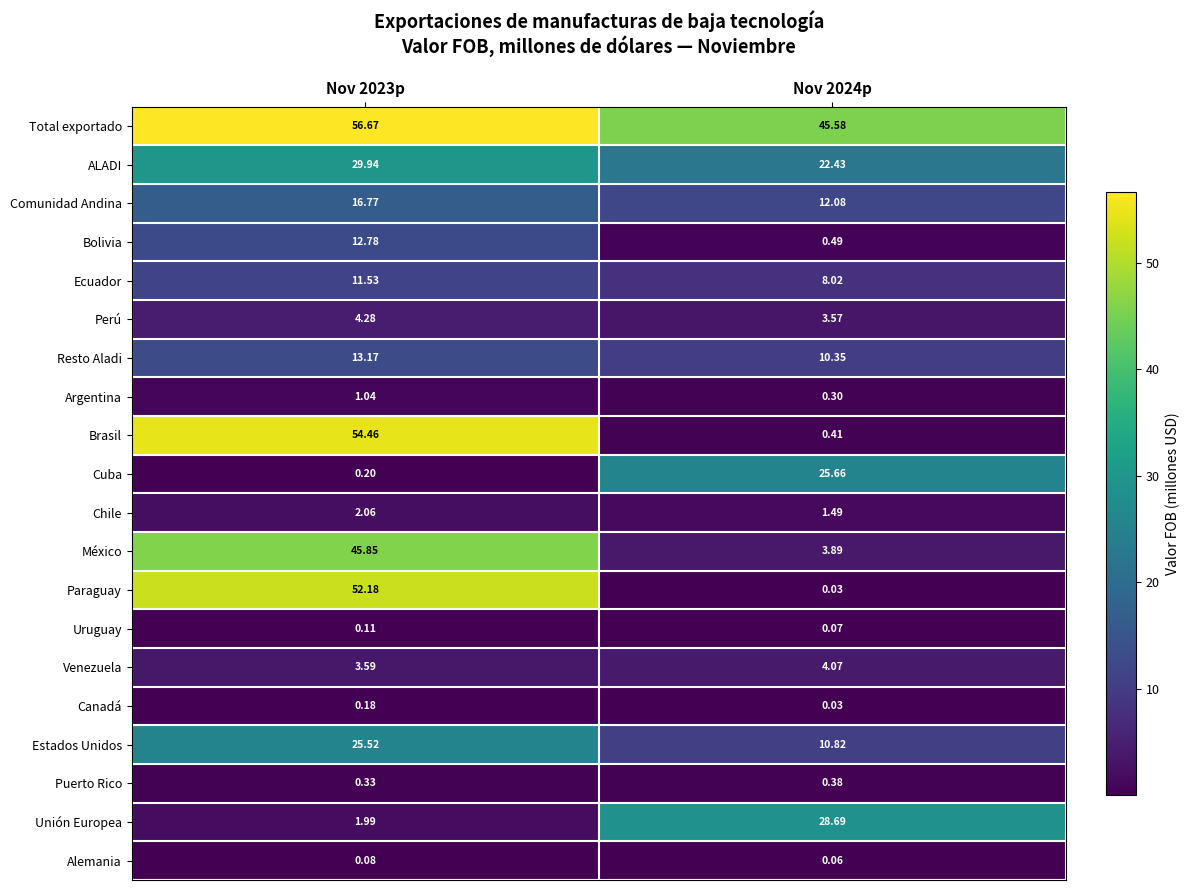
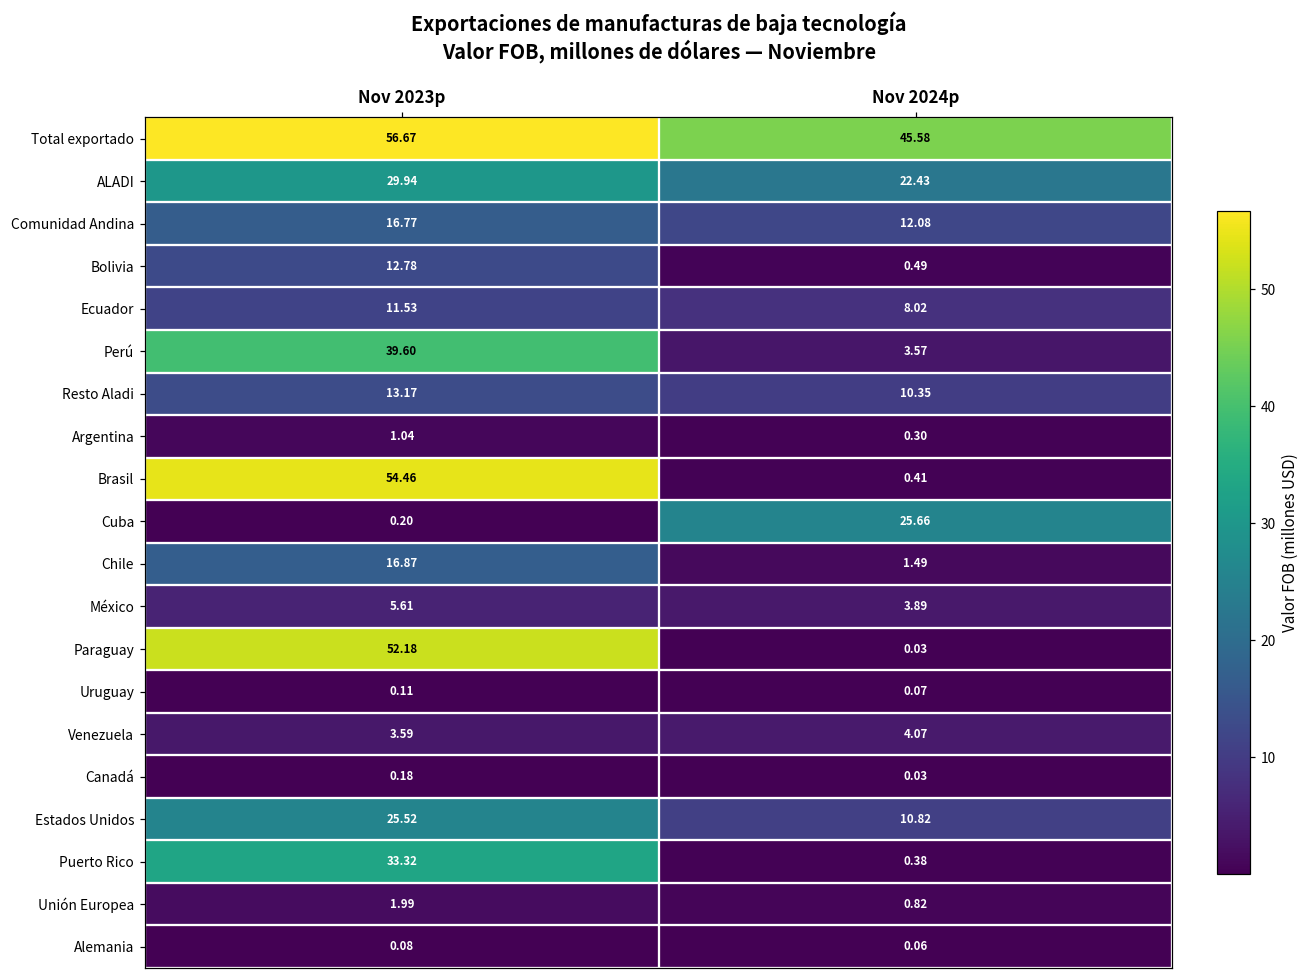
  {
    "Total exportado": {
      "Nov 2023p": 56.67,
      "Nov 2024p": 45.58
    },
    "ALADI": {
      "Nov 2023p": 29.94,
      "Nov 2024p": 22.43
    },
    "Comunidad Andina": {
      "Nov 2023p": 16.77,
      "Nov 2024p": 12.08
    },
    "Bolivia": {
      "Nov 2023p": 12.78,
      "Nov 2024p": 0.49
    },
    "Ecuador": {
      "Nov 2023p": 11.53,
      "Nov 2024p": 8.02
    },
    "Perú": {
-     "Nov 2023p": 4.28,
+     "Nov 2023p": 39.60,
      "Nov 2024p": 3.57
    },
    "Resto Aladi": {
      "Nov 2023p": 13.17,
      "Nov 2024p": 10.35
    },
    "Argentina": {
      "Nov 2023p": 1.04,
      "Nov 2024p": 0.30
    },
    "Brasil": {
      "Nov 2023p": 54.46,
      "Nov 2024p": 0.41
    },
    "Cuba": {
      "Nov 2023p": 0.20,
      "Nov 2024p": 25.66
    },
    "Chile": {
-     "Nov 2023p": 2.06,
+     "Nov 2023p": 16.87,
      "Nov 2024p": 1.49
    },
    "México": {
-     "Nov 2023p": 45.85,
+     "Nov 2023p": 5.61,
      "Nov 2024p": 3.89
    },
    "Paraguay": {
      "Nov 2023p": 52.18,
      "Nov 2024p": 0.03
    },
    "Uruguay": {
      "Nov 2023p": 0.11,
      "Nov 2024p": 0.07
    },
    "Venezuela": {
      "Nov 2023p": 3.59,
      "Nov 2024p": 4.07
    },
    "Canadá": {
      "Nov 2023p": 0.18,
      "Nov 2024p": 0.03
    },
    "Estados Unidos": {
      "Nov 2023p": 25.52,
      "Nov 2024p": 10.82
    },
    "Puerto Rico": {
-     "Nov 2023p": 0.33,
+     "Nov 2023p": 33.32,
      "Nov 2024p": 0.38
    },
    "Unión Europea": {
      "Nov 2023p": 1.99,
-     "Nov 2024p": 28.69
+     "Nov 2024p": 0.82
    },
    "Alemania": {
      "Nov 2023p": 0.08,
      "Nov 2024p": 0.06
    }
  }
